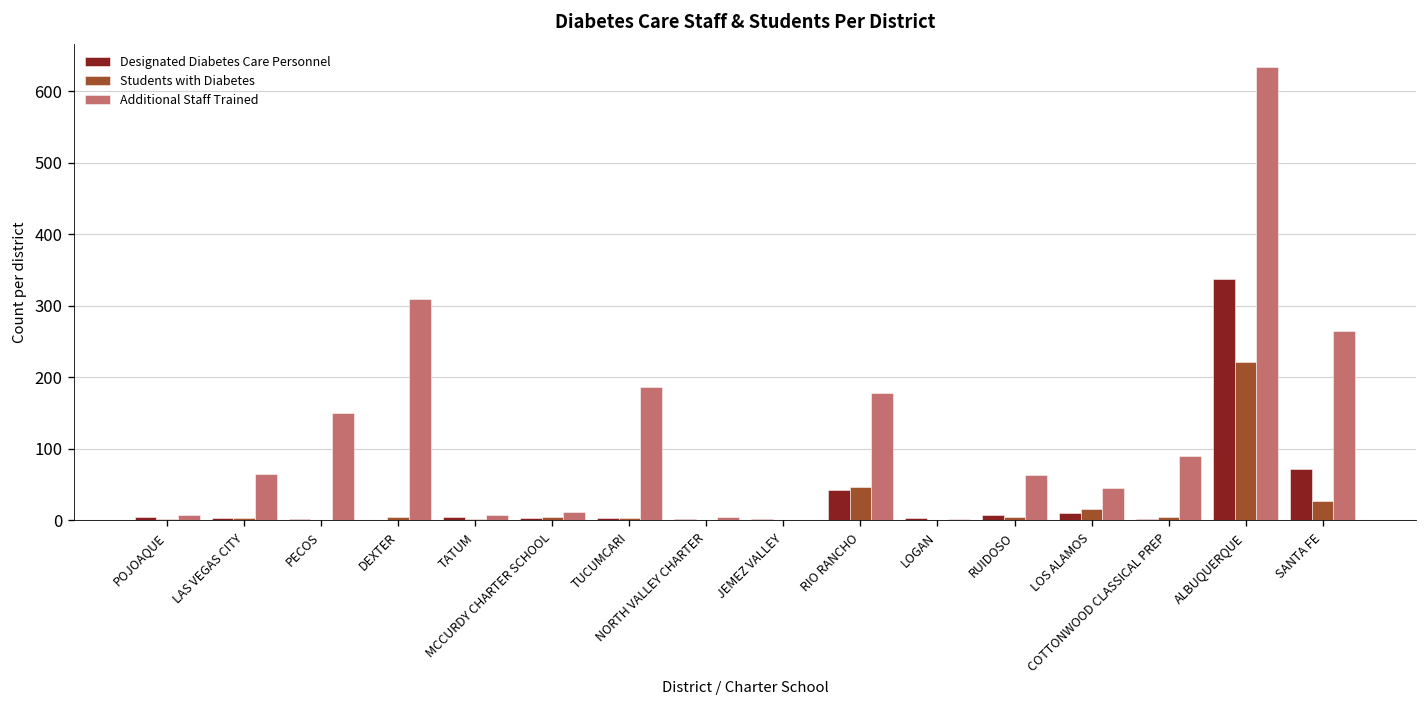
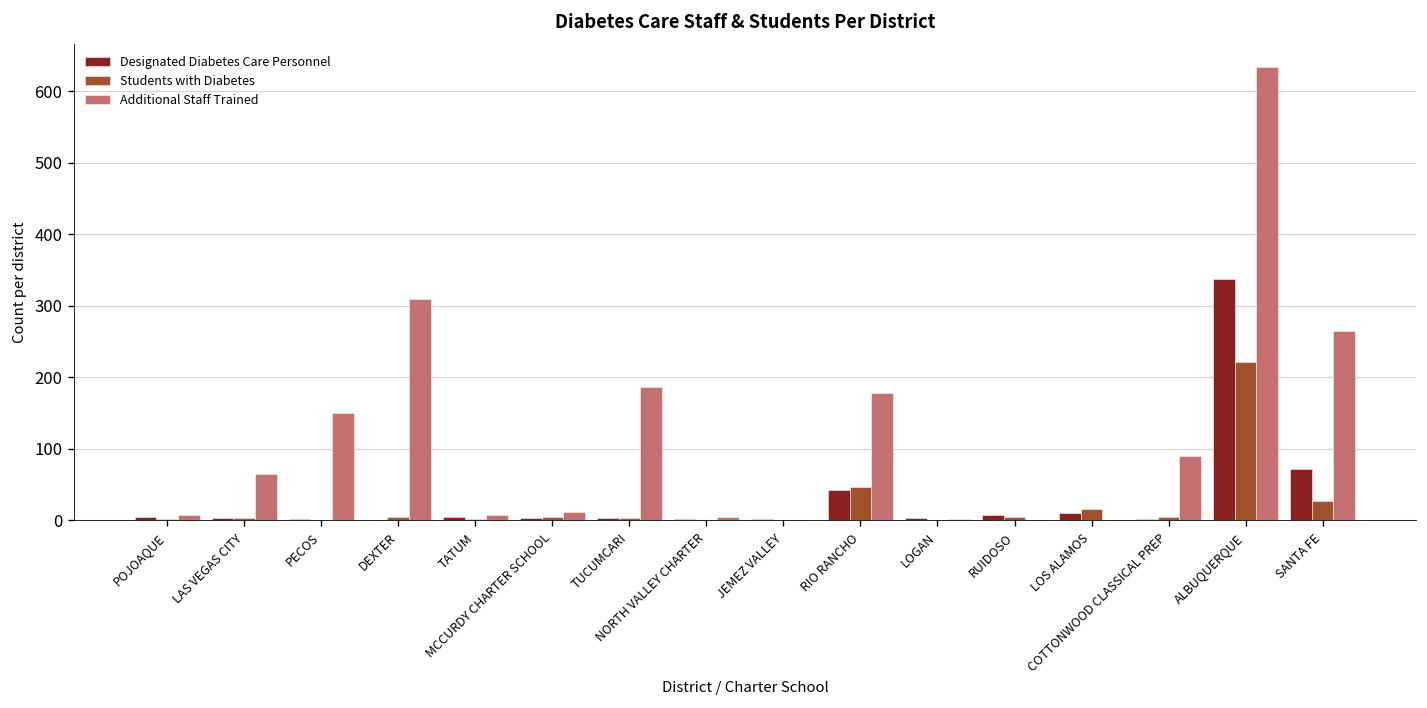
  {
    "Additional Staff Trained": {
      "POJOAQUE": 10,
      "LAS VEGAS CITY": 70,
      "PECOS": 150,
      "DEXTER": 310,
      "TATUM": 10,
      "MCCURDY CHARTER SCHOOL": 10,
      "TUCUMCARI": 190,
      "JEMEZ VALLEY": 0,
      "RIO RANCHO": 180,
-     "RUIDOSO": 60,
-     "LOS ALAMOS": 50,
+     "RUIDOSO": 0,
+     "LOS ALAMOS": 0,
      "COTTONWOOD CLASSICAL PREP": 90,
      "ALBUQUERQUE": 630,
      "SANTA FE": 260
    }
  }
